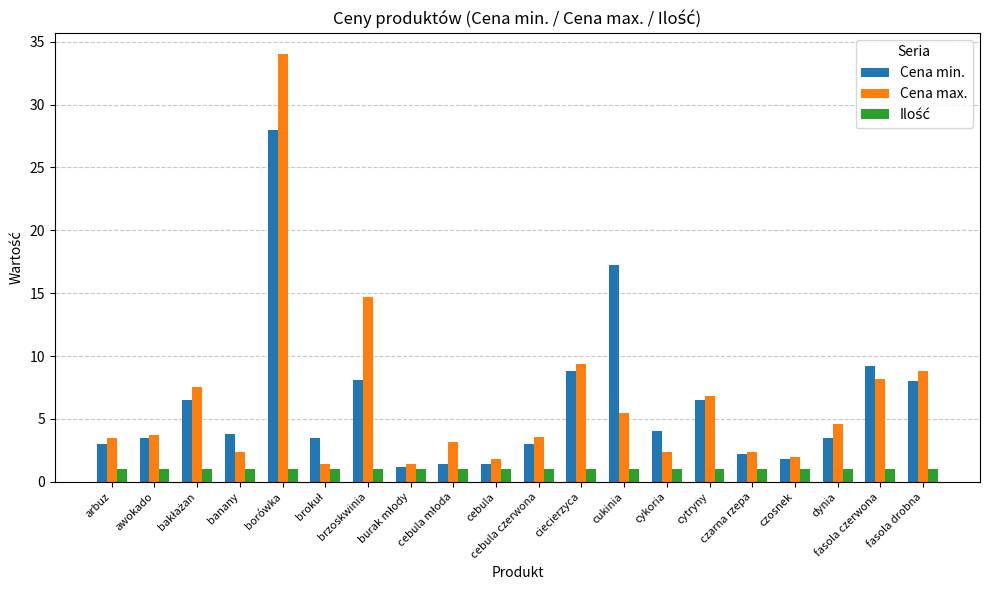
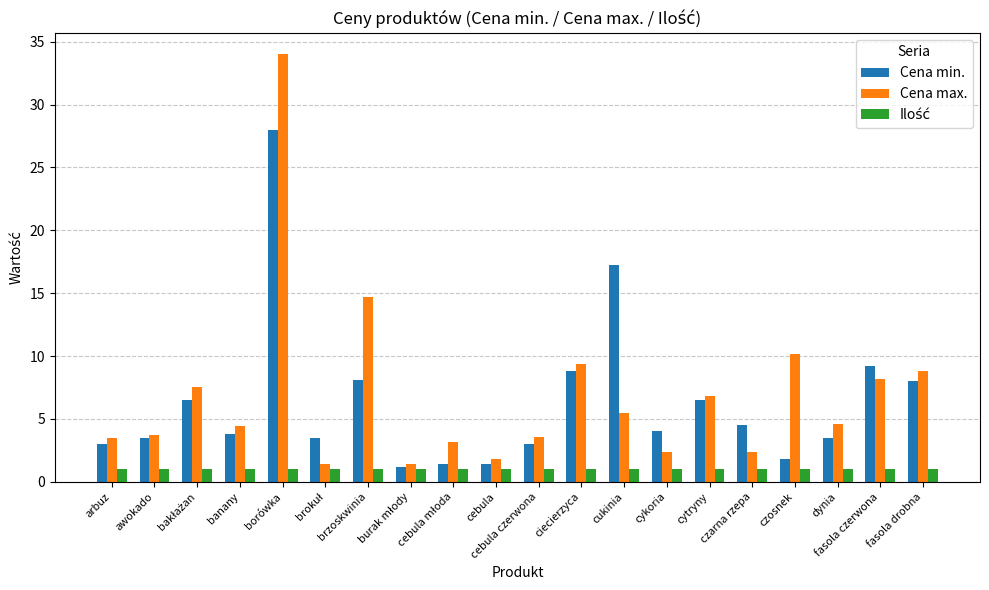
  {
    "Cena min.": {
      "arbuz": 3.0,
      "awokado": 3.5,
      "bakłażan": 6.5,
      "banany": 3.8,
      "borówka": 28.0,
      "brokuł": 3.5,
      "brzoskwinia": 8.1,
      "burak młody": 1.2,
      "cebula młoda": 1.4,
      "cebula": 1.4,
      "cebula czerwona": 3.0,
      "ciecierzyca": 8.8,
      "cukinia": 17.2,
      "cykoria": 4.0,
      "cytryny": 6.5,
-     "czarna rzepa": 2.2,
+     "czarna rzepa": 4.5,
      "czosnek": 1.8,
      "dynia": 3.5,
      "fasola czerwona": 9.2,
      "fasola drobna": 8.0
    },
    "Cena max.": {
      "arbuz": 3.5,
      "awokado": 3.7,
      "bakłażan": 7.5,
-     "banany": 2.4,
+     "banany": 4.4,
      "borówka": 34.0,
      "brokuł": 1.4,
      "brzoskwinia": 14.7,
      "burak młody": 1.4,
      "cebula młoda": 3.2,
      "cebula": 1.8,
      "cebula czerwona": 3.6,
      "ciecierzyca": 9.4,
      "cukinia": 5.5,
      "cykoria": 2.4,
      "cytryny": 6.8,
      "czarna rzepa": 2.4,
-     "czosnek": 2.0,
+     "czosnek": 10.2,
      "dynia": 4.6,
      "fasola czerwona": 8.2,
      "fasola drobna": 8.8
    },
    "Ilość": {
      "arbuz": 1.0,
      "awokado": 1.0,
      "bakłażan": 1.0,
      "banany": 1.0,
      "borówka": 1.0,
      "brokuł": 1.0,
      "brzoskwinia": 1.0,
      "burak młody": 1.0,
      "cebula młoda": 1.0,
      "cebula": 1.0,
      "cebula czerwona": 1.0,
      "ciecierzyca": 1.0,
      "cukinia": 1.0,
      "cykoria": 1.0,
      "cytryny": 1.0,
      "czarna rzepa": 1.0,
      "czosnek": 1.0,
      "dynia": 1.0,
      "fasola czerwona": 1.0,
      "fasola drobna": 1.0
    }
  }
